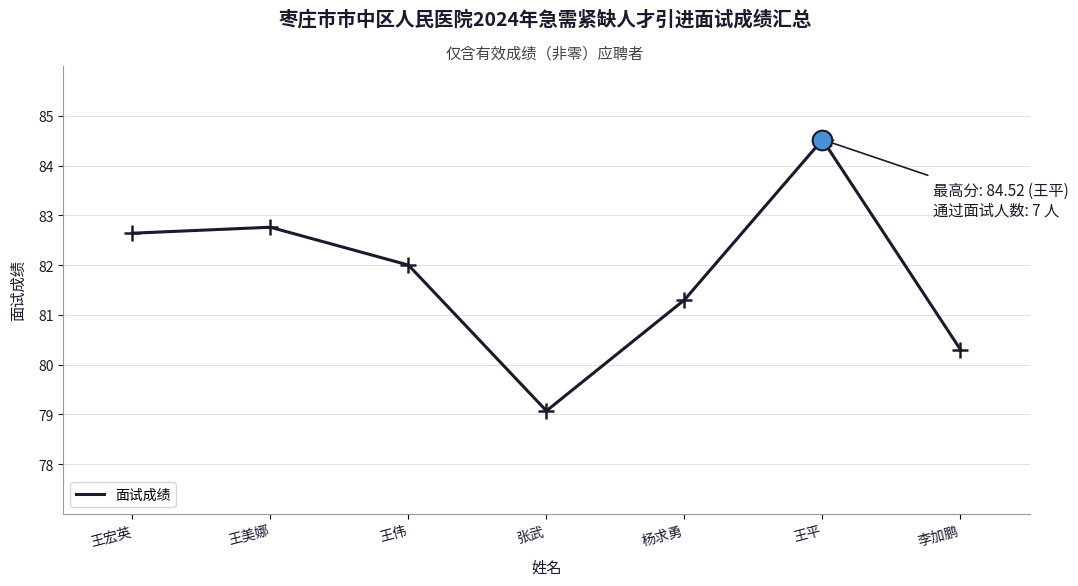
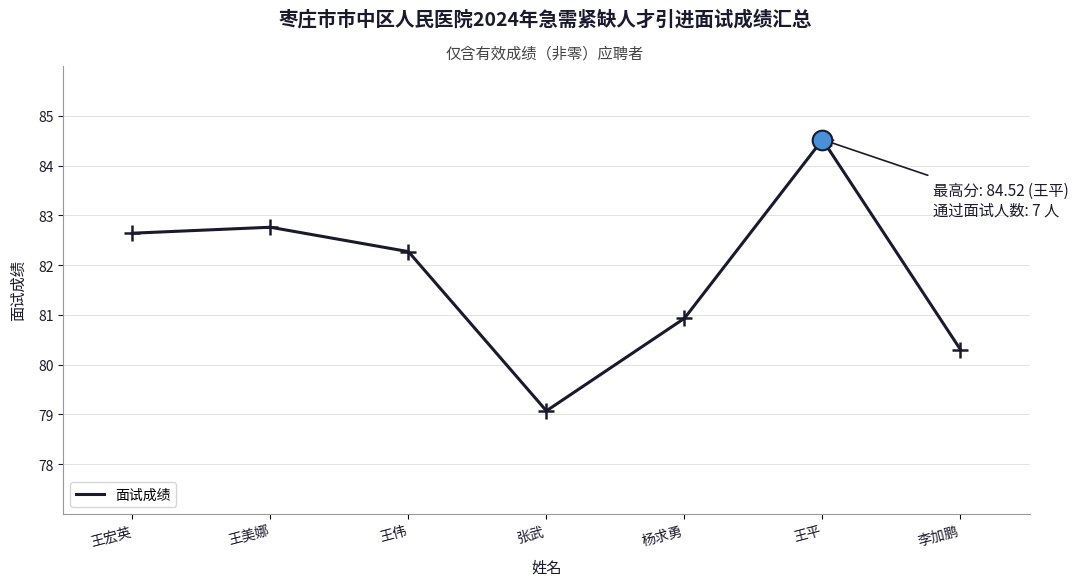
  {
    "面试成绩": {
      "王宏英": 82.6,
      "王美娜": 82.8,
-     "王伟": 82.0,
+     "王伟": 82.3,
      "张武": 79.1,
-     "杨求勇": 81.3,
+     "杨求勇": 80.9,
      "李加鹏": 80.3
    }
  }
